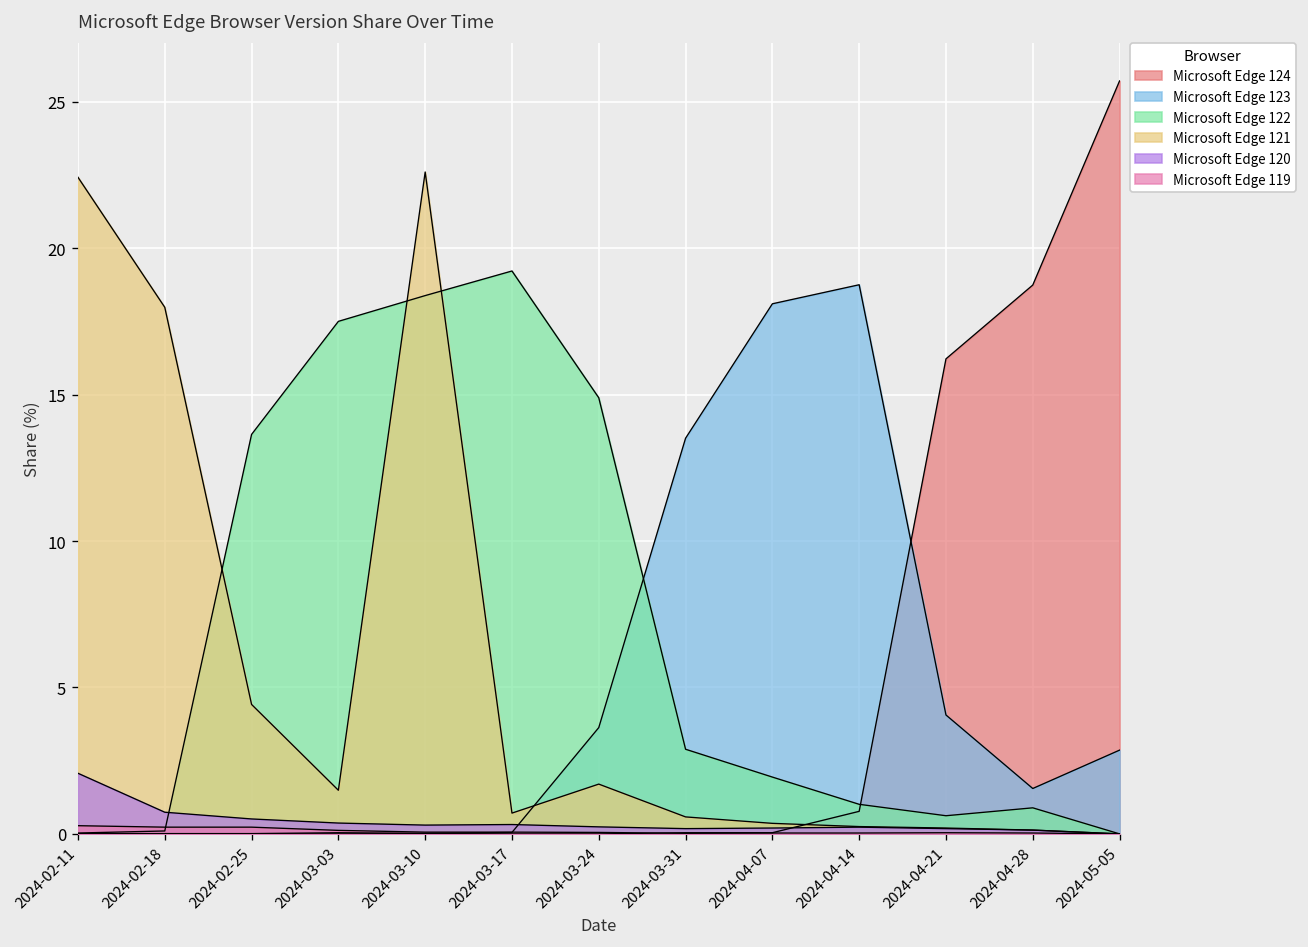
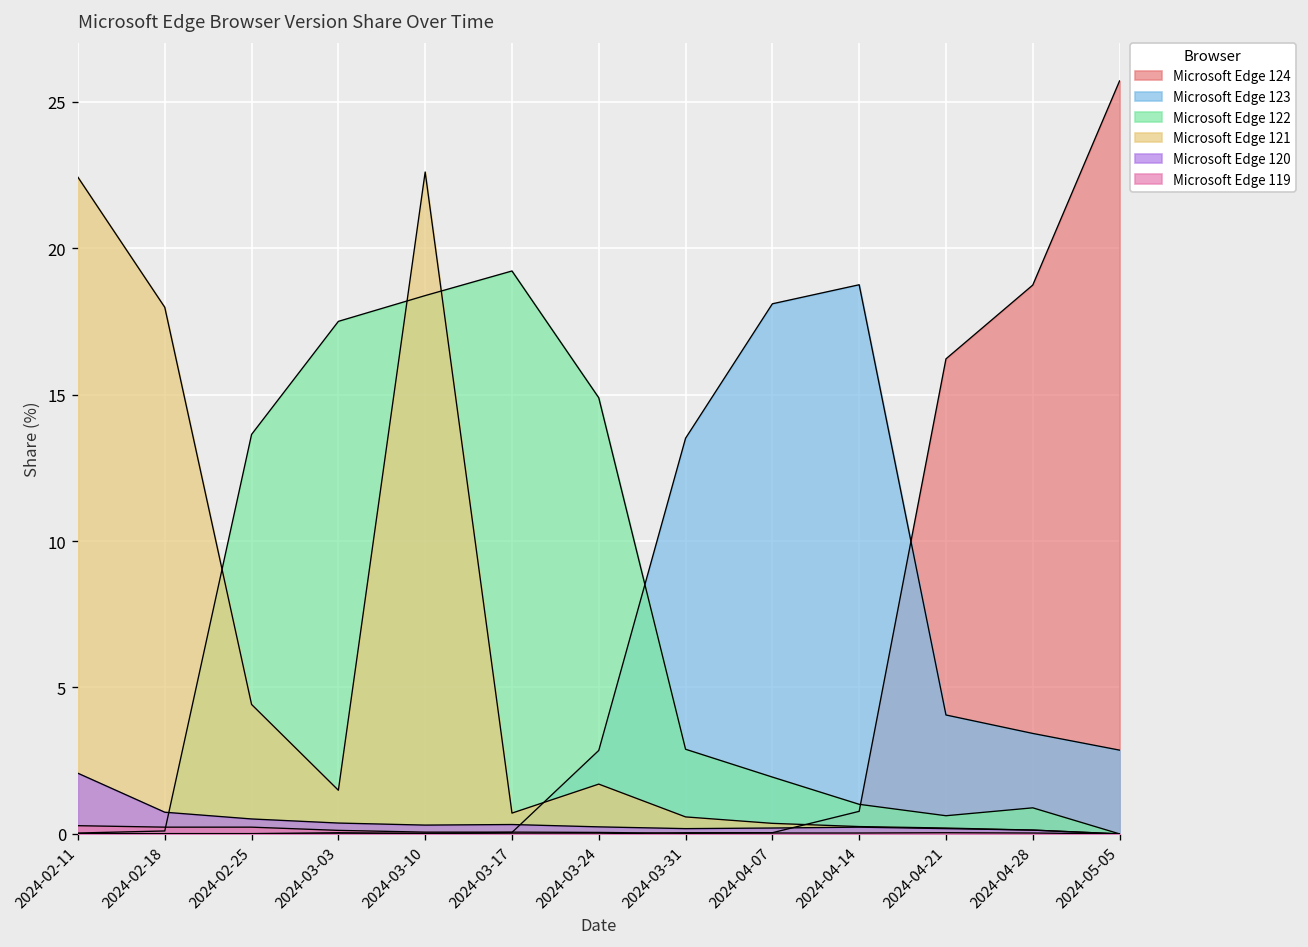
  {
    "Microsoft Edge 123": {
-     "2024-03-24": 3.6,
+     "2024-03-24": 2.9,
      "2024-03-31": 13.5,
      "2024-04-07": 18.1,
      "2024-04-14": 18.8,
      "2024-04-21": 4.1,
-     "2024-04-28": 1.6,
+     "2024-04-28": 3.4,
      "2024-05-05": 2.9
    },
    "Microsoft Edge 122": {
      "2024-02-25": 13.6,
      "2024-03-03": 17.5,
      "2024-03-10": 18.4,
      "2024-03-17": 19.2,
      "2024-03-24": 14.9,
      "2024-03-31": 2.9,
      "2024-04-07": 1.9,
      "2024-04-14": 1.0,
      "2024-04-21": 0.6,
      "2024-04-28": 0.9
    },
    "Microsoft Edge 121": {
      "2024-02-11": 22.4,
      "2024-02-18": 18.0,
      "2024-02-25": 4.4,
      "2024-03-03": 1.5,
      "2024-03-10": 22.6,
      "2024-03-17": 0.7,
      "2024-03-24": 1.7,
      "2024-03-31": 0.6,
      "2024-04-07": 0.4
    },
    "Microsoft Edge 120": {
      "2024-02-11": 2.1,
      "2024-02-18": 0.7,
      "2024-02-25": 0.5,
      "2024-03-03": 0.4,
      "2024-03-10": 0.3,
      "2024-03-17": 0.3,
      "2024-03-24": 0.2,
      "2024-03-31": 0.2,
      "2024-04-07": 0.2
    }
  }
